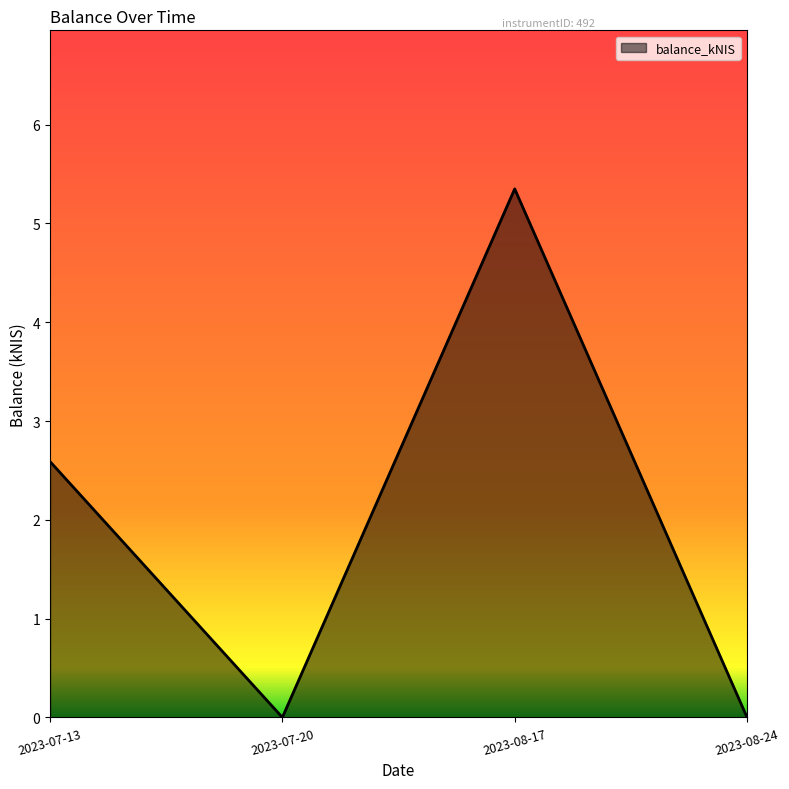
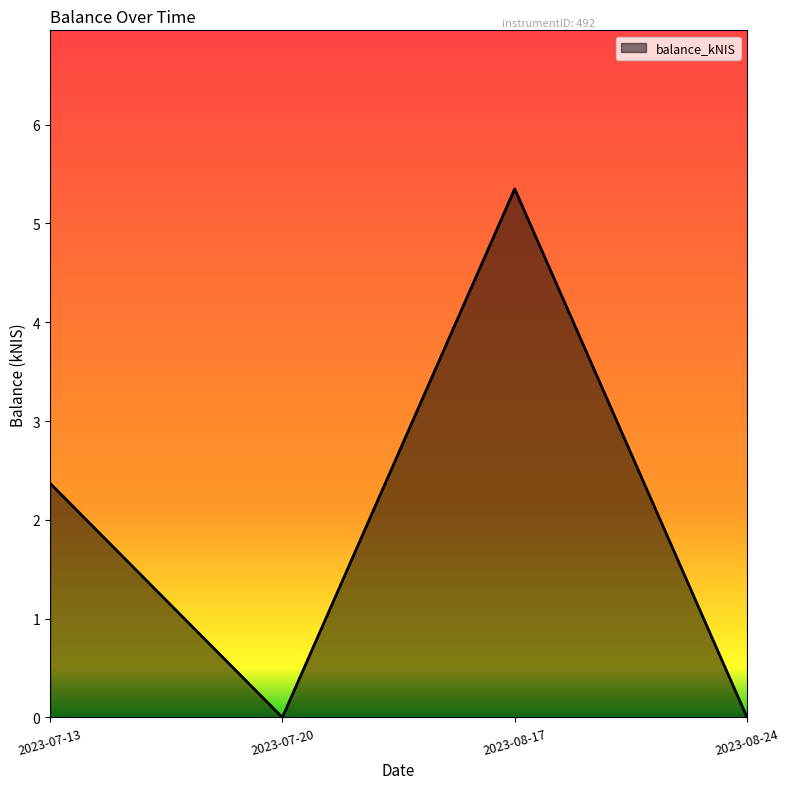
  {
-   "2023-07-13": 2.6,
+   "2023-07-13": 2.4,
    "2023-07-20": 0.0,
    "2023-08-17": 5.4,
    "2023-08-24": 0.0
  }
